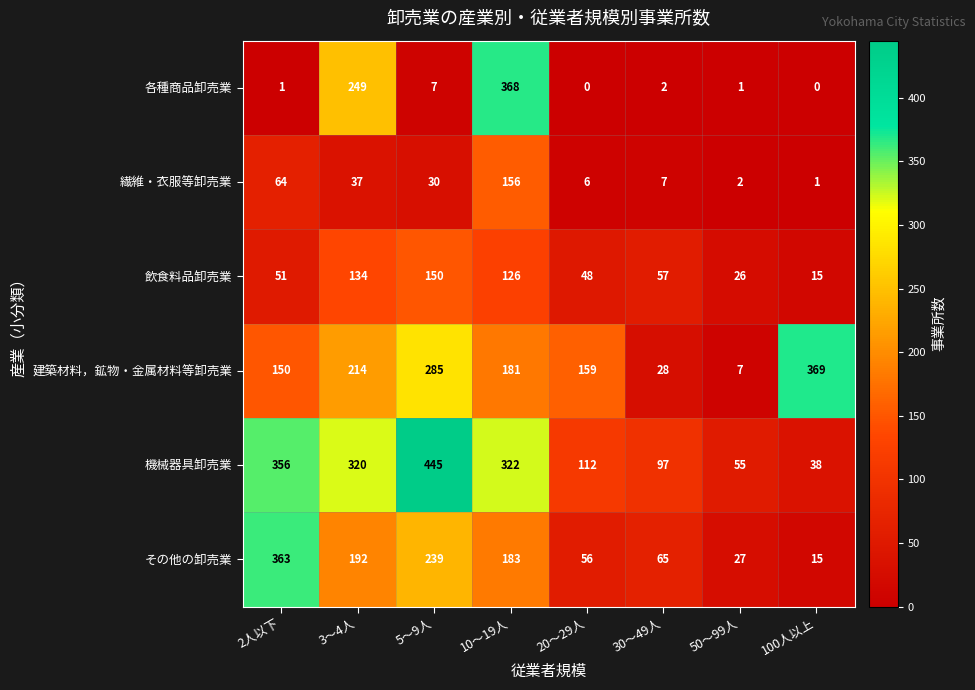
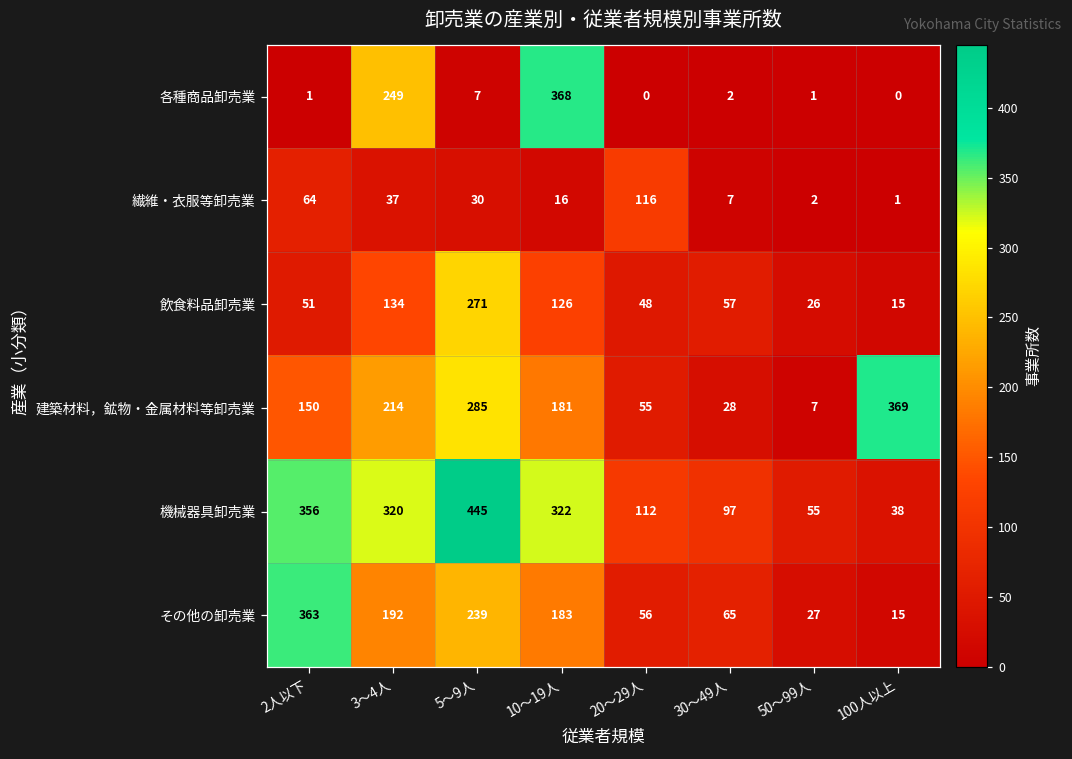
  {
    "各種商品卸売業": {
      "2人以下": 1,
      "3～4人": 249,
      "5～9人": 7,
      "10～19人": 368,
      "20～29人": 0,
      "30～49人": 2,
      "50～99人": 1,
      "100人以上": 0
    },
    "繊維・衣服等卸売業": {
      "2人以下": 64,
      "3～4人": 37,
      "5～9人": 30,
-     "10～19人": 156,
-     "20～29人": 6,
+     "10～19人": 16,
+     "20～29人": 116,
      "30～49人": 7,
      "50～99人": 2,
      "100人以上": 1
    },
    "飲食料品卸売業": {
      "2人以下": 51,
      "3～4人": 134,
-     "5～9人": 150,
+     "5～9人": 271,
      "10～19人": 126,
      "20～29人": 48,
      "30～49人": 57,
      "50～99人": 26,
      "100人以上": 15
    },
    "建築材料，鉱物・金属材料等卸売業": {
      "2人以下": 150,
      "3～4人": 214,
      "5～9人": 285,
      "10～19人": 181,
-     "20～29人": 159,
+     "20～29人": 55,
      "30～49人": 28,
      "50～99人": 7,
      "100人以上": 369
    },
    "機械器具卸売業": {
      "2人以下": 356,
      "3～4人": 320,
      "5～9人": 445,
      "10～19人": 322,
      "20～29人": 112,
      "30～49人": 97,
      "50～99人": 55,
      "100人以上": 38
    },
    "その他の卸売業": {
      "2人以下": 363,
      "3～4人": 192,
      "5～9人": 239,
      "10～19人": 183,
      "20～29人": 56,
      "30～49人": 65,
      "50～99人": 27,
      "100人以上": 15
    }
  }
